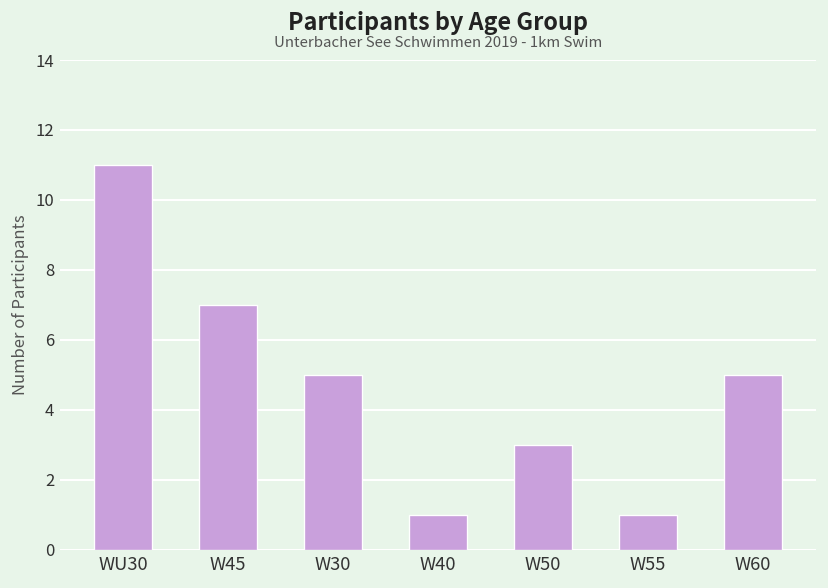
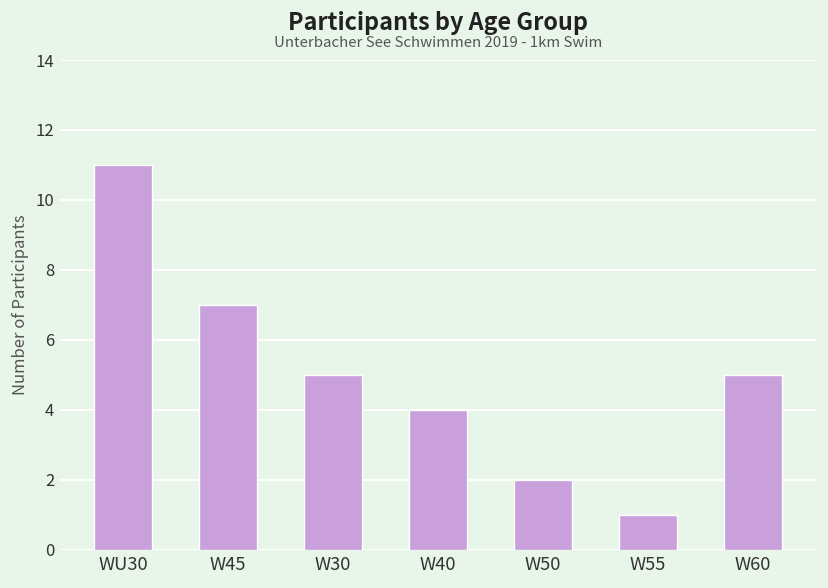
  {
    "WU30": 11,
    "W45": 7,
    "W30": 5,
-   "W40": 1,
-   "W50": 3,
+   "W40": 4,
+   "W50": 2,
    "W55": 1,
    "W60": 5
  }
